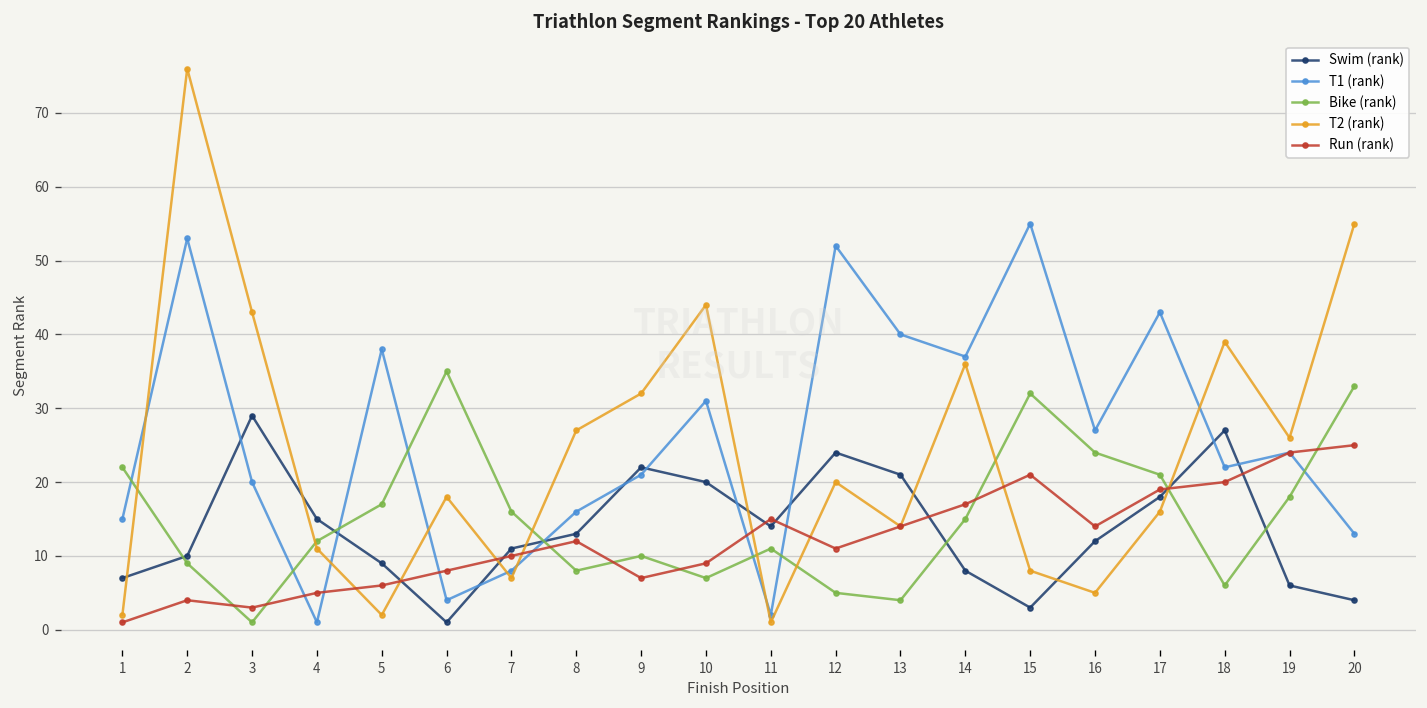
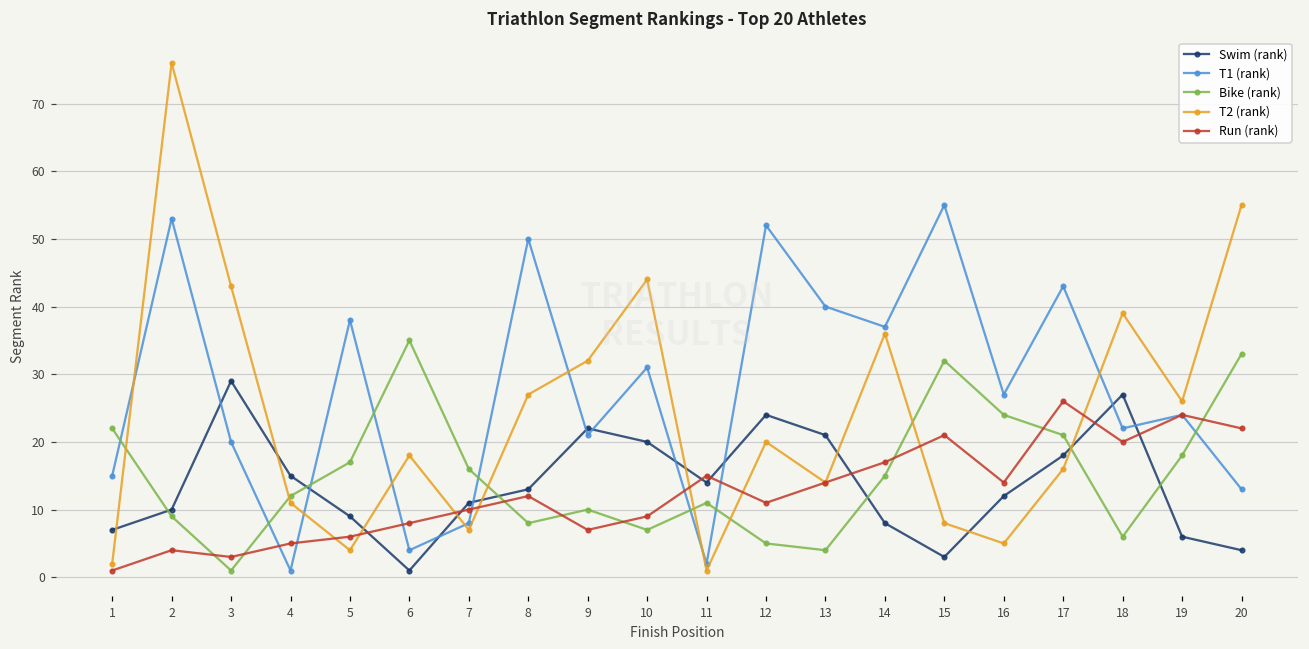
  {
    "Swim (rank)": {
      "1": 7,
      "2": 10,
      "3": 29,
      "4": 15,
      "5": 9,
      "6": 1,
      "7": 11,
      "8": 13,
      "9": 22,
      "10": 20,
      "11": 14,
      "12": 24,
      "13": 21,
      "14": 8,
      "15": 3,
      "16": 12,
      "17": 18,
      "18": 27,
      "19": 6,
      "20": 4
    },
    "T1 (rank)": {
      "1": 15,
      "2": 53,
      "3": 20,
      "4": 1,
      "5": 38,
      "6": 4,
      "7": 8,
-     "8": 16,
+     "8": 50,
      "9": 21,
      "10": 31,
      "11": 2,
      "12": 52,
      "13": 40,
      "14": 37,
      "15": 55,
      "16": 27,
      "17": 43,
      "18": 22,
      "20": 13
    },
    "Bike (rank)": {
      "1": 22,
      "2": 9,
      "3": 1,
      "4": 12,
      "5": 17,
      "6": 35,
      "7": 16,
      "8": 8,
      "9": 10,
      "10": 7,
      "11": 11,
      "12": 5,
      "13": 4,
      "14": 15,
      "15": 32,
      "16": 24,
      "17": 21,
      "18": 6,
      "19": 18,
      "20": 33
    },
    "T2 (rank)": {
      "1": 2,
      "2": 76,
      "3": 43,
      "4": 11,
-     "5": 2,
+     "5": 4,
      "6": 18,
      "7": 7,
      "8": 27,
      "9": 32,
      "10": 44,
      "11": 1,
      "12": 20,
      "14": 36,
      "15": 8,
      "16": 5,
      "17": 16,
      "18": 39,
      "19": 26,
      "20": 55
    },
    "Run (rank)": {
      "1": 1,
      "2": 4,
      "3": 3,
      "4": 5,
      "5": 6,
      "6": 8,
      "7": 10,
      "8": 12,
      "9": 7,
      "10": 9,
      "11": 15,
      "12": 11,
      "14": 17,
      "15": 21,
      "16": 14,
-     "17": 19,
+     "17": 26,
      "18": 20,
-     "20": 25
+     "20": 22
    }
  }
